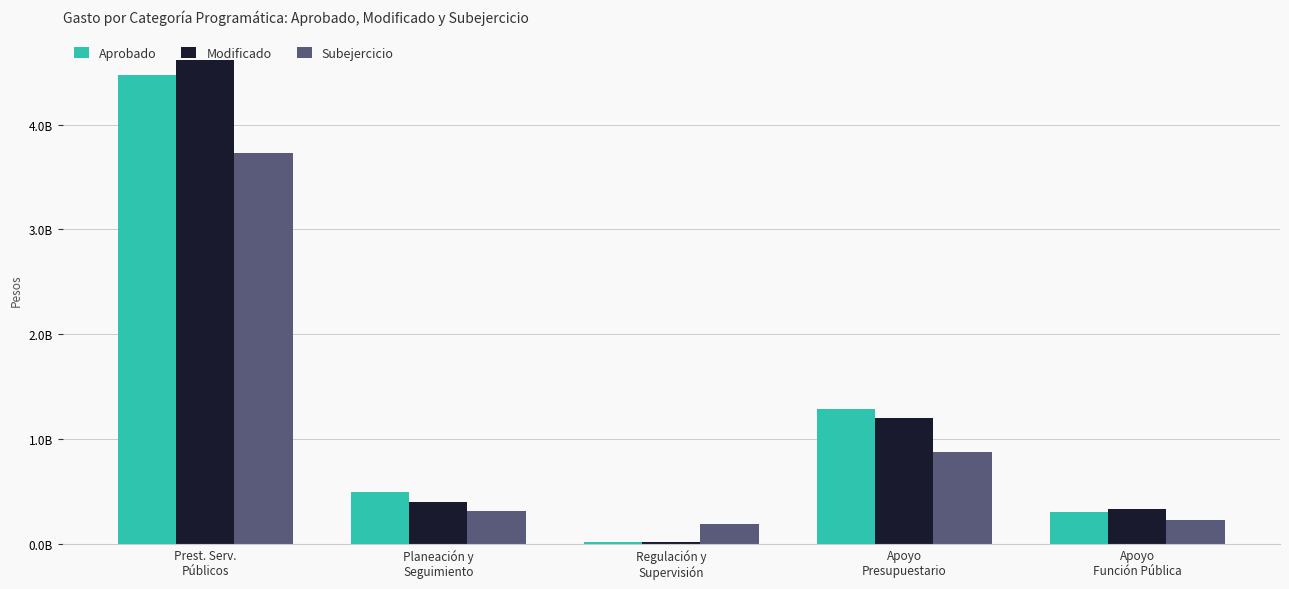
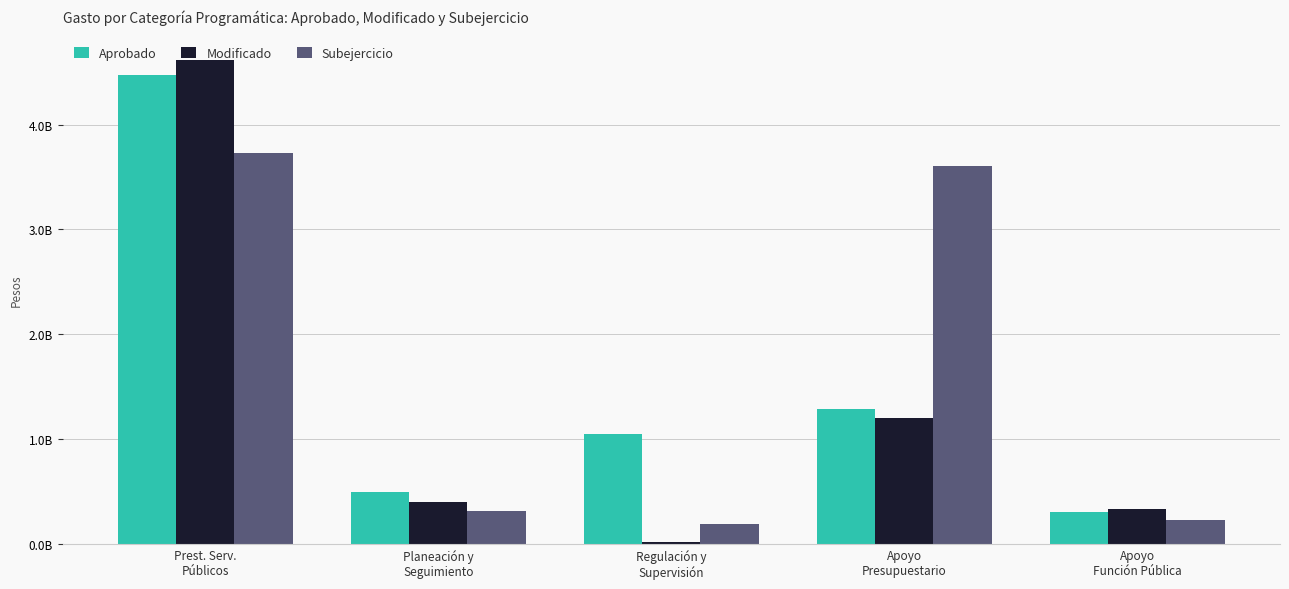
  {
    "Aprobado": {
      "Prest. Serv. Públicos": 4470000000,
      "Planeación y Seguimiento": 500000000,
-     "Regulación y Supervisión": 20000000,
+     "Regulación y Supervisión": 1050000000,
      "Apoyo Presupuestario": 1290000000,
      "Apoyo Función Pública": 300000000
    },
    "Modificado": {
      "Prest. Serv. Públicos": 4620000000,
      "Planeación y Seguimiento": 400000000,
      "Apoyo Presupuestario": 1200000000,
      "Apoyo Función Pública": 340000000
    },
    "Subejercicio": {
      "Prest. Serv. Públicos": 3730000000,
      "Planeación y Seguimiento": 310000000,
      "Regulación y Supervisión": 200000000,
-     "Apoyo Presupuestario": 880000000,
+     "Apoyo Presupuestario": 3600000000,
      "Apoyo Función Pública": 230000000
    }
  }
